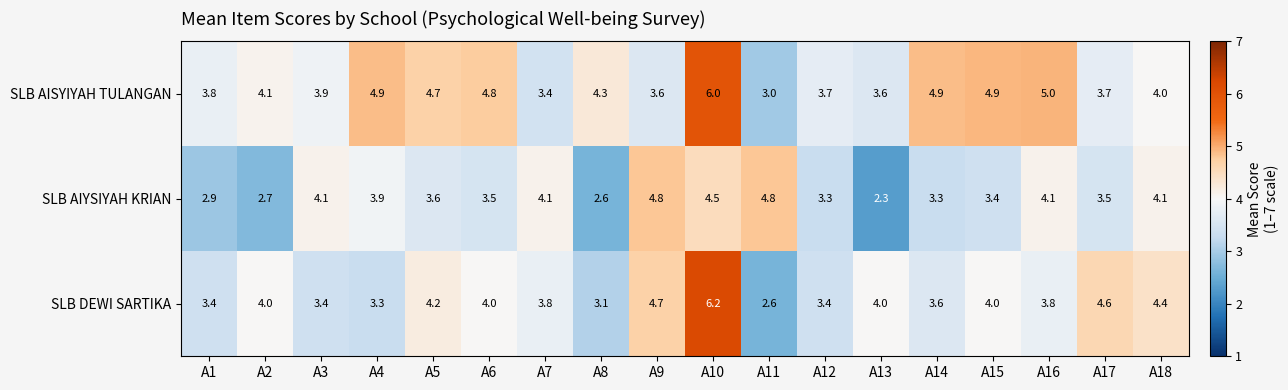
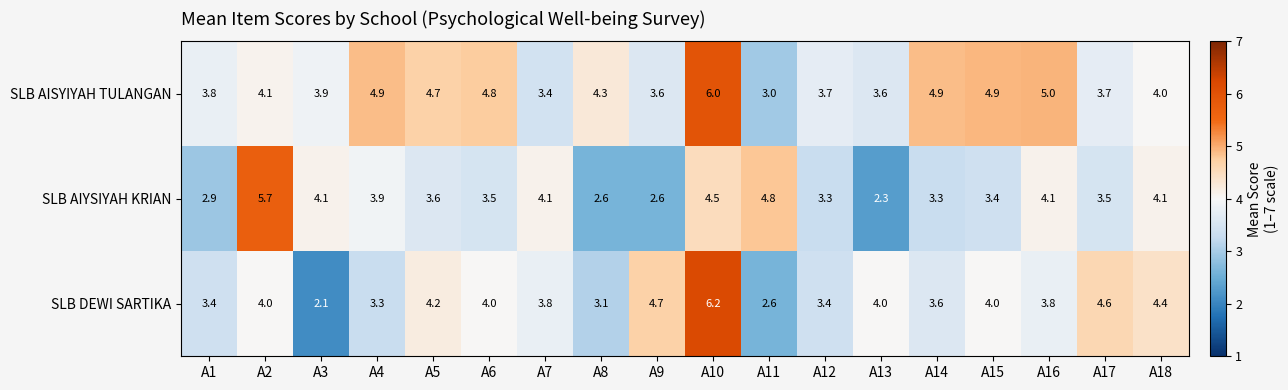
  {
    "SLB AISYIYAH TULANGAN": {
      "A1": 3.8,
      "A2": 4.1,
      "A3": 3.9,
      "A4": 4.9,
      "A5": 4.7,
      "A6": 4.8,
      "A7": 3.4,
      "A8": 4.3,
      "A9": 3.6,
      "A10": 6.0,
      "A11": 3.0,
      "A12": 3.7,
      "A13": 3.6,
      "A14": 4.9,
      "A15": 4.9,
      "A16": 5.0,
      "A17": 3.7,
      "A18": 4.0
    },
    "SLB AIYSIYAH KRIAN": {
      "A1": 2.9,
-     "A2": 2.7,
+     "A2": 5.7,
      "A3": 4.1,
      "A4": 3.9,
      "A5": 3.6,
      "A6": 3.5,
      "A7": 4.1,
      "A8": 2.6,
-     "A9": 4.8,
+     "A9": 2.6,
      "A10": 4.5,
      "A11": 4.8,
      "A12": 3.3,
      "A13": 2.3,
      "A14": 3.3,
      "A15": 3.4,
      "A16": 4.1,
      "A17": 3.5,
      "A18": 4.1
    },
    "SLB DEWI SARTIKA": {
      "A1": 3.4,
      "A2": 4.0,
-     "A3": 3.4,
+     "A3": 2.1,
      "A4": 3.3,
      "A5": 4.2,
      "A6": 4.0,
      "A7": 3.8,
      "A8": 3.1,
      "A9": 4.7,
      "A10": 6.2,
      "A11": 2.6,
      "A12": 3.4,
      "A13": 4.0,
      "A14": 3.6,
      "A15": 4.0,
      "A16": 3.8,
      "A17": 4.6,
      "A18": 4.4
    }
  }
